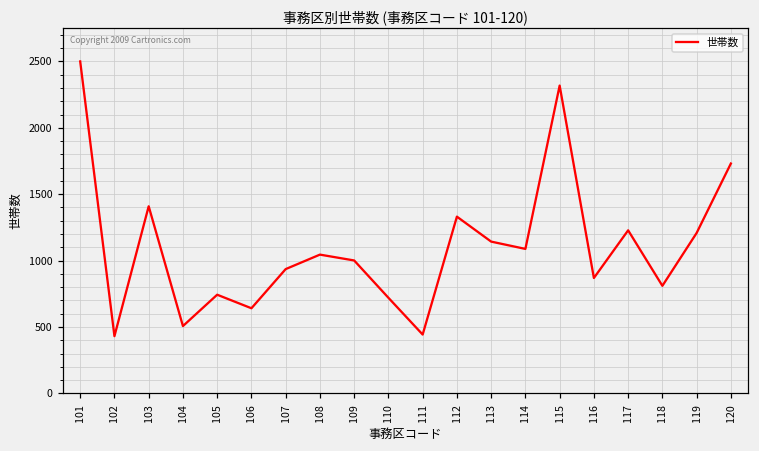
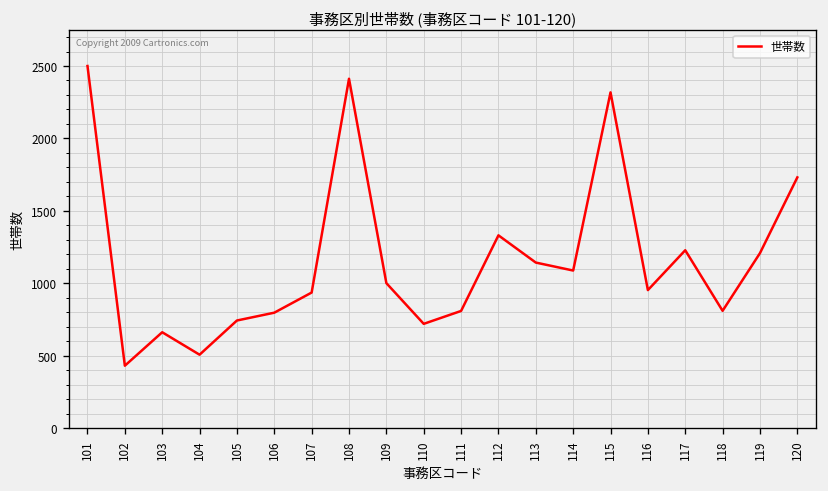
  {
    "102": 430,
-   "103": 1410,
+   "103": 660,
    "104": 510,
    "105": 740,
-   "106": 640,
+   "106": 800,
    "107": 940,
-   "108": 1050,
+   "108": 2410,
    "109": 1000,
    "110": 720,
-   "111": 440,
+   "111": 810,
    "112": 1330,
    "113": 1140,
    "114": 1090,
    "115": 2320,
-   "116": 870,
+   "116": 950,
    "117": 1230,
    "118": 810,
    "119": 1210,
    "120": 1730
  }
